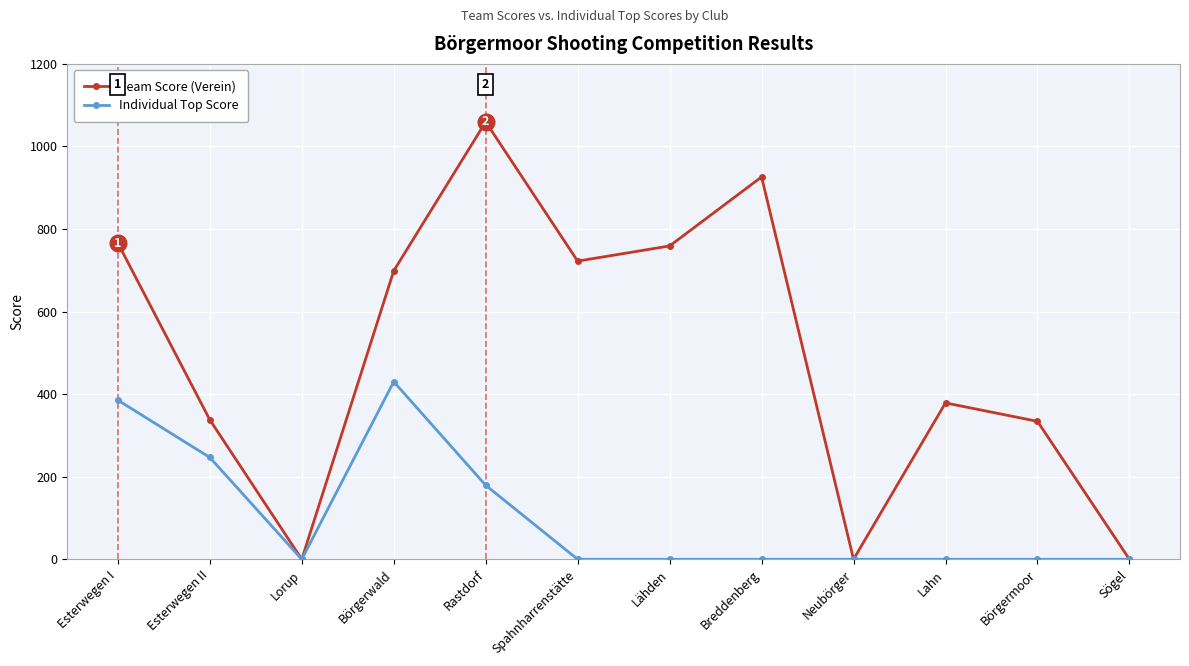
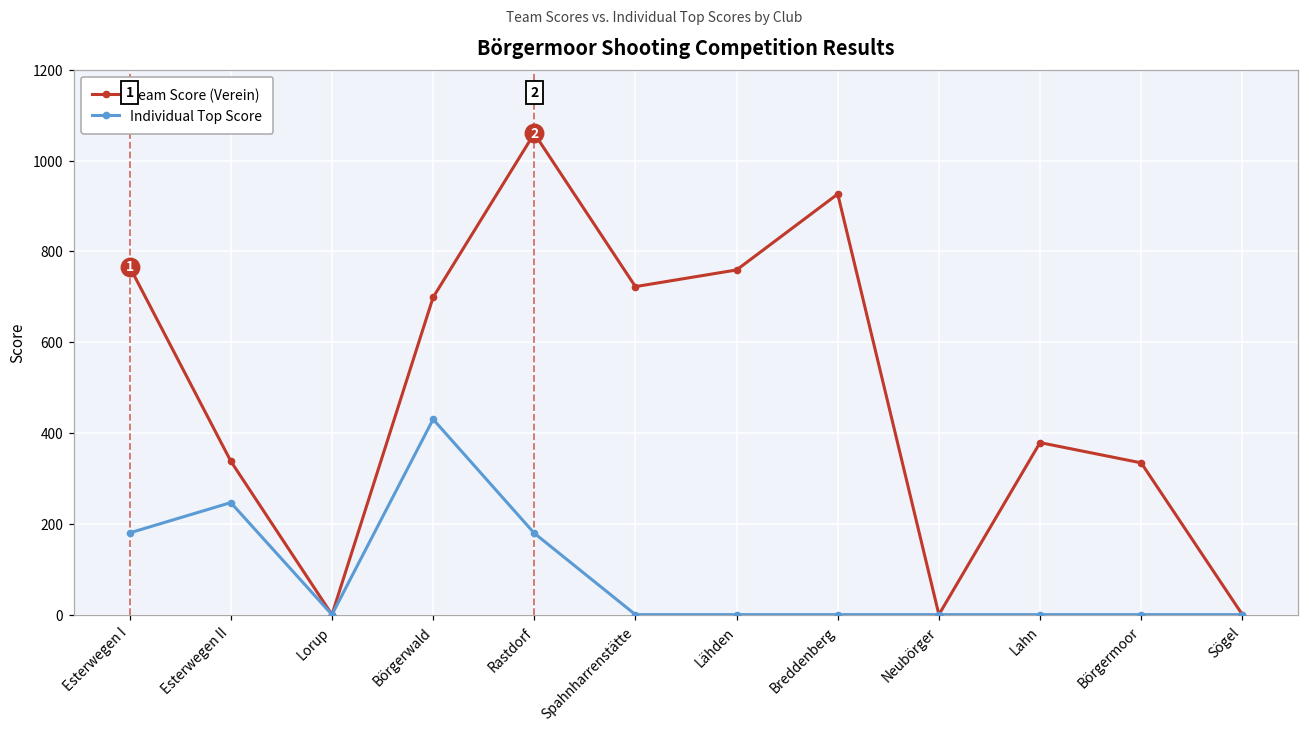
  {
    "Individual Top Score": {
-     "Esterwegen I": 390,
+     "Esterwegen I": 180,
      "Esterwegen II": 250,
      "Börgerwald": 430,
      "Rastdorf": 180,
      "Spahnharrenstätte": 0,
      "Lähden": 0,
      "Breddenberg": 0,
      "Lahn": 0,
      "Börgermoor": 0
    }
  }
